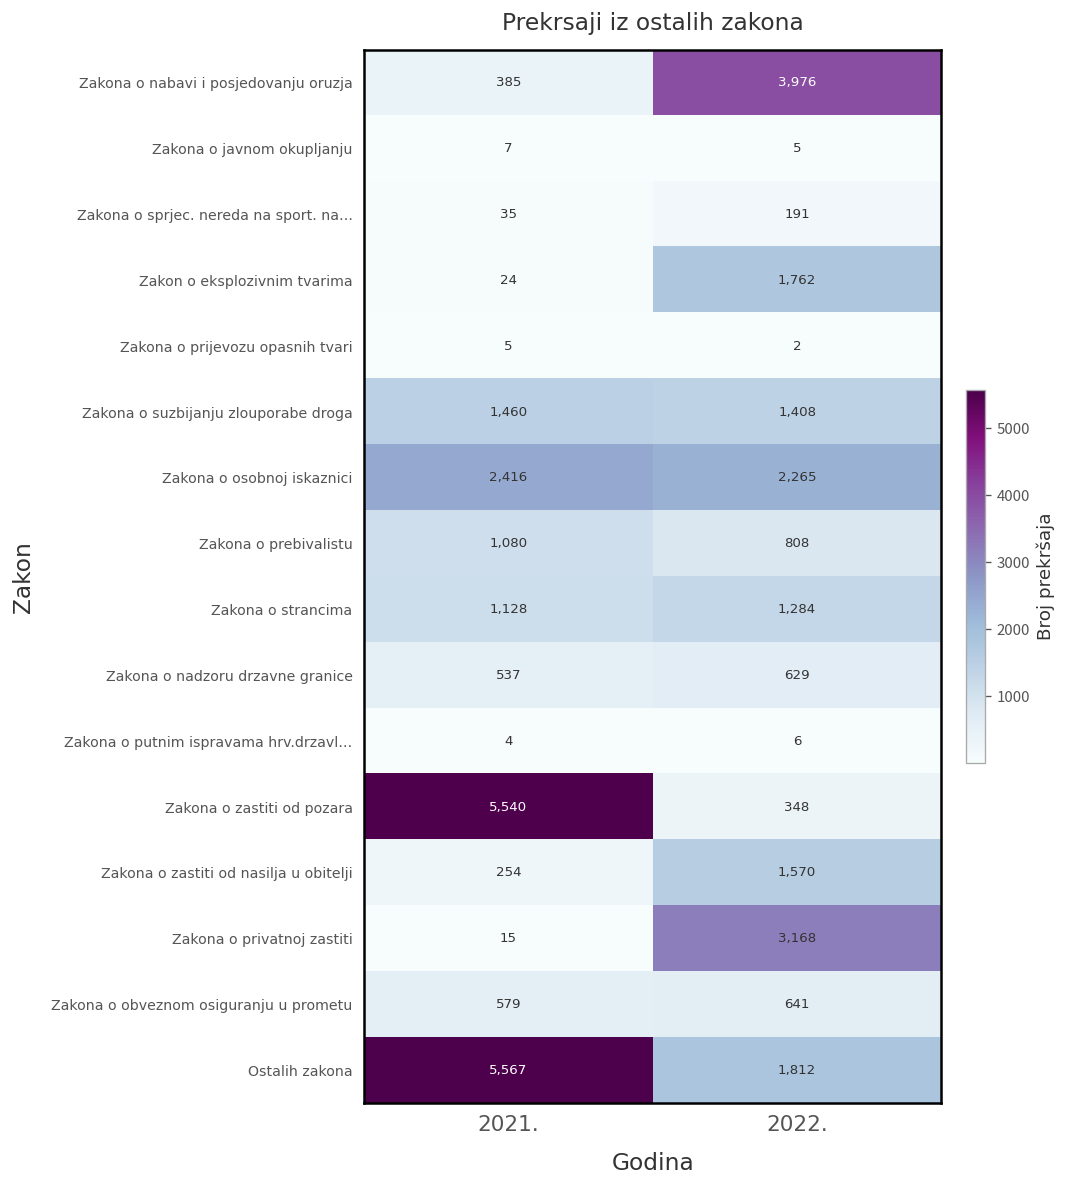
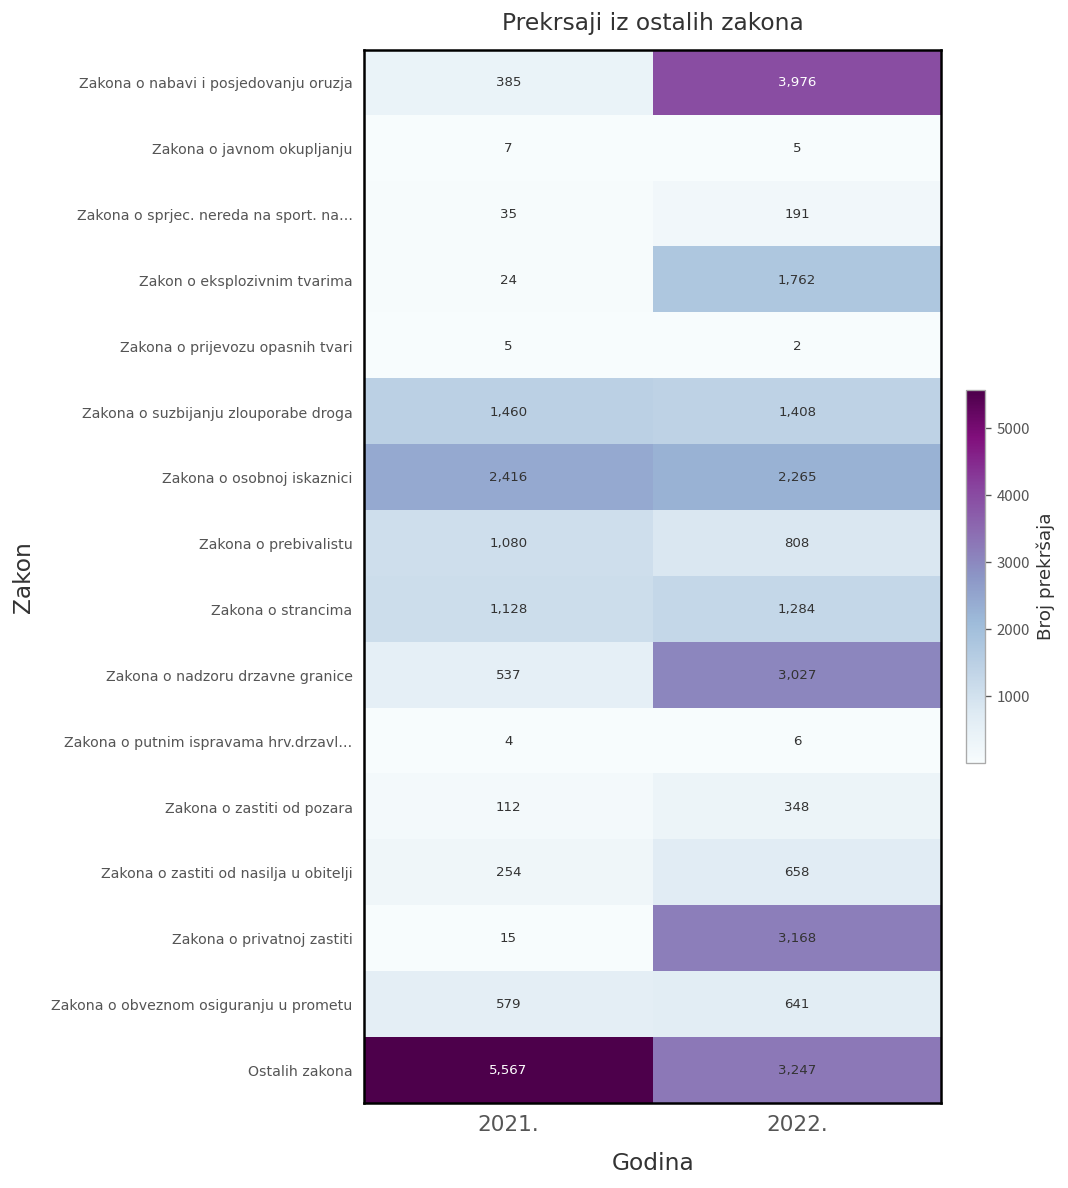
  {
    "Zakona o nabavi i posjedovanju oruzja": {
      "2021.": "385",
      "2022.": "3,976"
    },
    "Zakona o javnom okupljanju": {
      "2021.": "7",
      "2022.": "5"
    },
    "Zakona o sprjec. nereda na sport. na…": {
      "2021.": "35",
      "2022.": "191"
    },
    "Zakon o eksplozivnim tvarima": {
      "2021.": "24",
      "2022.": "1,762"
    },
    "Zakona o prijevozu opasnih tvari": {
      "2021.": "5",
      "2022.": "2"
    },
    "Zakona o suzbijanju zlouporabe droga": {
      "2021.": "1,460",
      "2022.": "1,408"
    },
    "Zakona o osobnoj iskaznici": {
      "2021.": "2,416",
      "2022.": "2,265"
    },
    "Zakona o prebivalistu": {
      "2021.": "1,080",
      "2022.": "808"
    },
    "Zakona o strancima": {
      "2021.": "1,128",
      "2022.": "1,284"
    },
    "Zakona o nadzoru drzavne granice": {
      "2021.": "537",
-     "2022.": "629"
+     "2022.": "3,027"
    },
    "Zakona o putnim ispravama hrv.drzavl…": {
      "2021.": "4",
      "2022.": "6"
    },
    "Zakona o zastiti od pozara": {
-     "2021.": "5,540",
+     "2021.": "112",
      "2022.": "348"
    },
    "Zakona o zastiti od nasilja u obitelji": {
      "2021.": "254",
-     "2022.": "1,570"
+     "2022.": "658"
    },
    "Zakona o privatnoj zastiti": {
      "2021.": "15",
      "2022.": "3,168"
    },
    "Zakona o obveznom osiguranju u prometu": {
      "2021.": "579",
      "2022.": "641"
    },
    "Ostalih zakona": {
      "2021.": "5,567",
-     "2022.": "1,812"
+     "2022.": "3,247"
    }
  }
